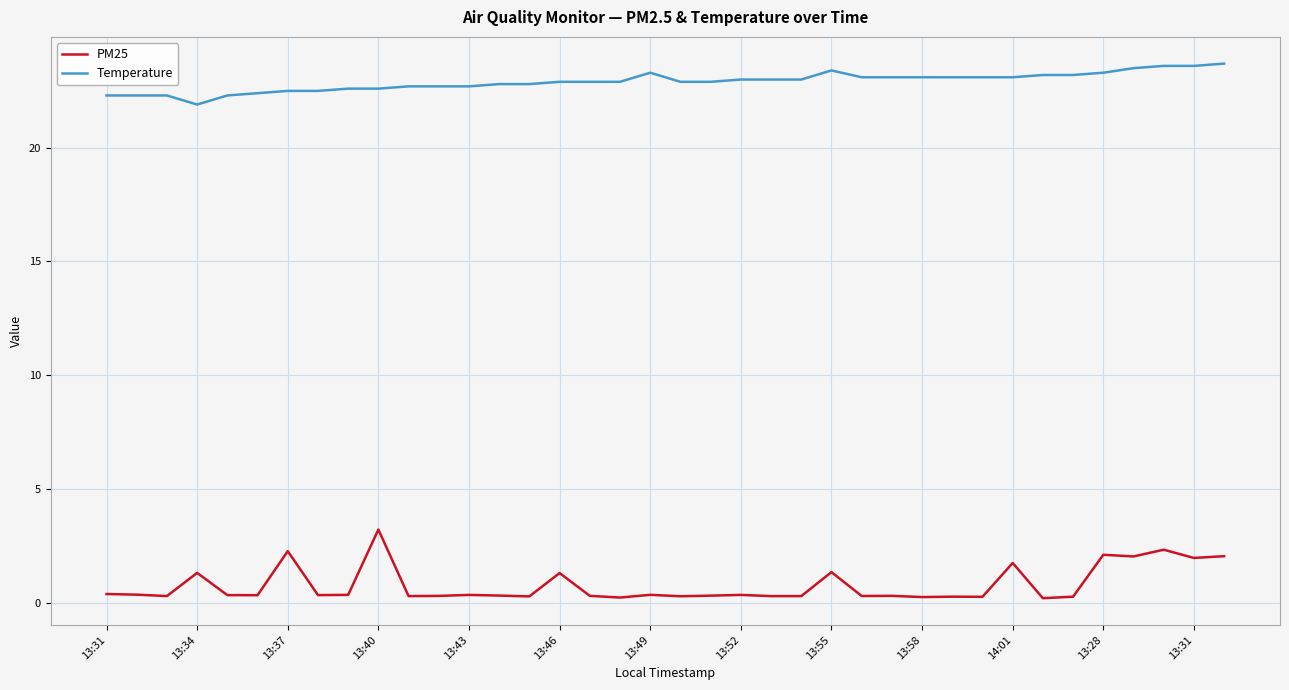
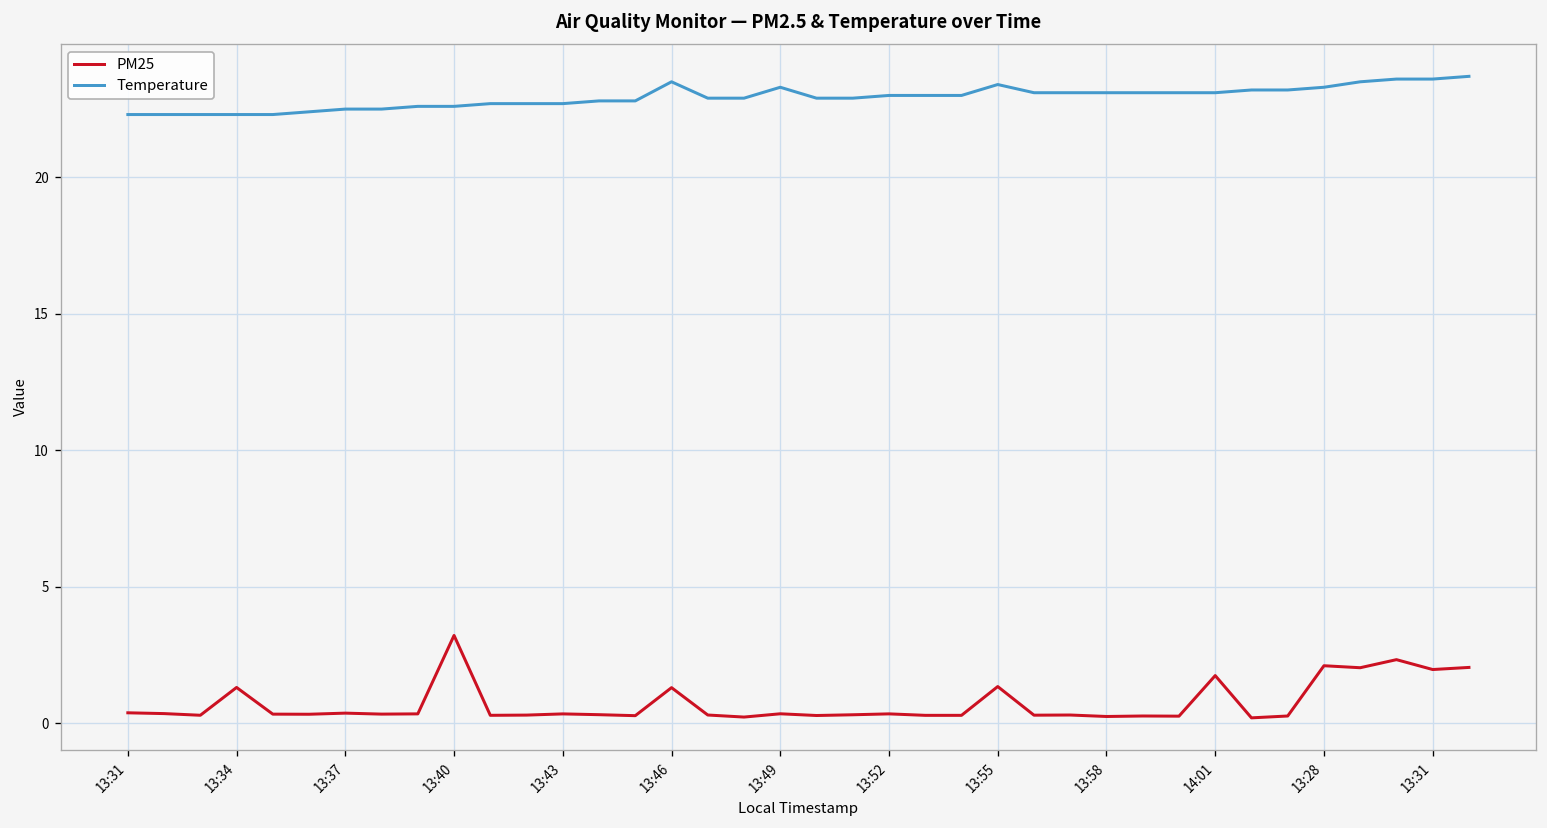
  {
    "PM25": {
      "13:34": 1.3,
-     "13:37": 2.3,
+     "13:37": 0.4,
      "13:40": 3.2,
      "13:43": 0.3,
      "13:46": 1.3,
      "13:49": 0.3,
      "13:52": 0.3,
      "13:55": 1.3,
      "13:58": 0.2,
      "14:01": 1.7,
      "13:28": 2.1
    },
    "Temperature": {
-     "13:34": 21.9,
+     "13:34": 22.3,
      "13:37": 22.5,
      "13:40": 22.6,
      "13:43": 22.7,
-     "13:46": 22.9,
+     "13:46": 23.5,
      "13:49": 23.3,
      "13:52": 23.0,
      "13:55": 23.4,
      "13:58": 23.1,
      "14:01": 23.1,
      "13:28": 23.3
    }
  }
